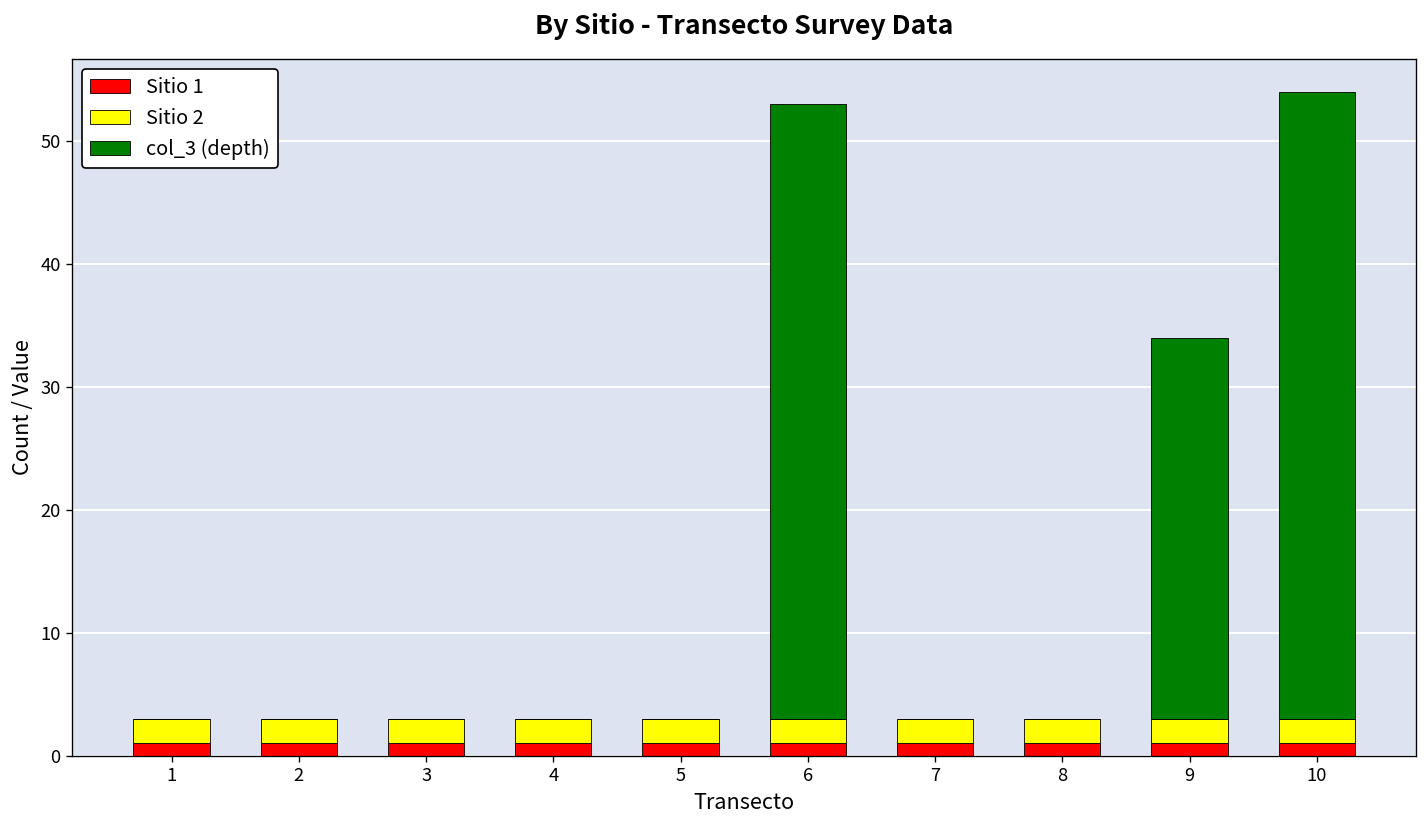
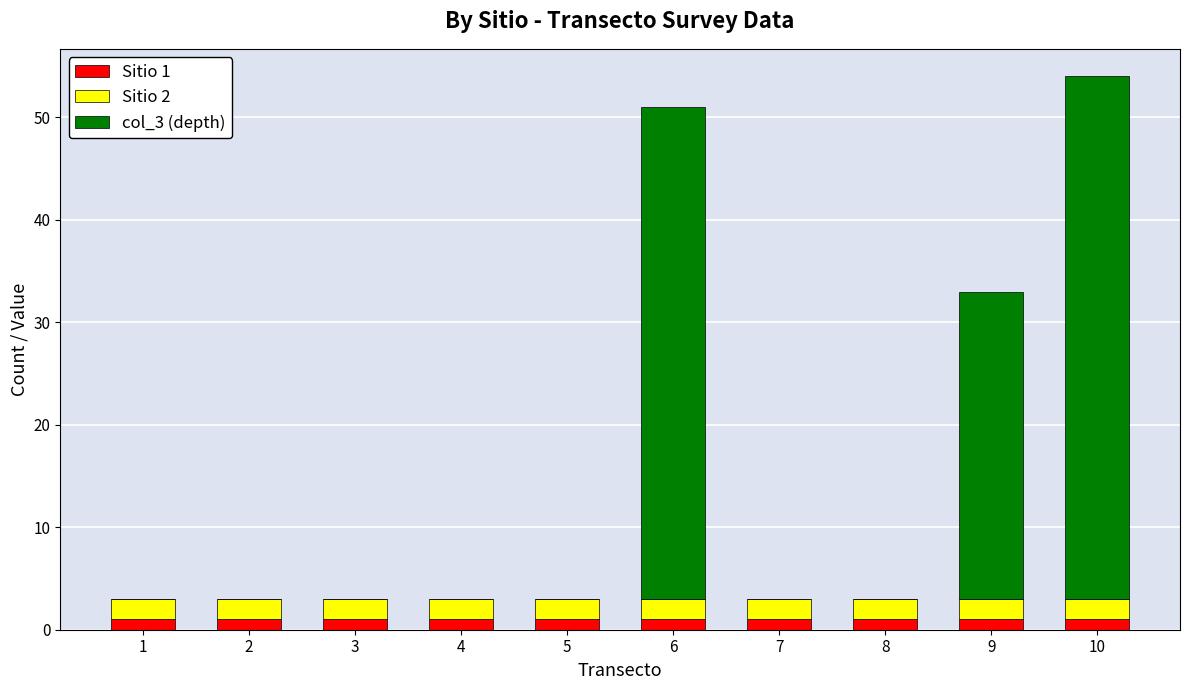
  {
    "Sitio 1": {
      "1": 1,
      "2": 1,
      "3": 1,
      "4": 1,
      "5": 1,
      "6": 1,
      "7": 1,
      "8": 1,
      "9": 1,
      "10": 1
    },
    "Sitio 2": {
      "1": 2,
      "2": 2,
      "3": 2,
      "4": 2,
      "5": 2,
      "6": 2,
      "7": 2,
      "8": 2,
      "9": 2,
      "10": 2
    },
    "col_3 (depth)": {
      "1": 0,
      "2": 0,
      "3": 0,
      "4": 0,
      "5": 0,
-     "6": 50,
+     "6": 48,
      "7": 0,
      "8": 0,
-     "9": 31,
+     "9": 30,
      "10": 51
    }
  }
